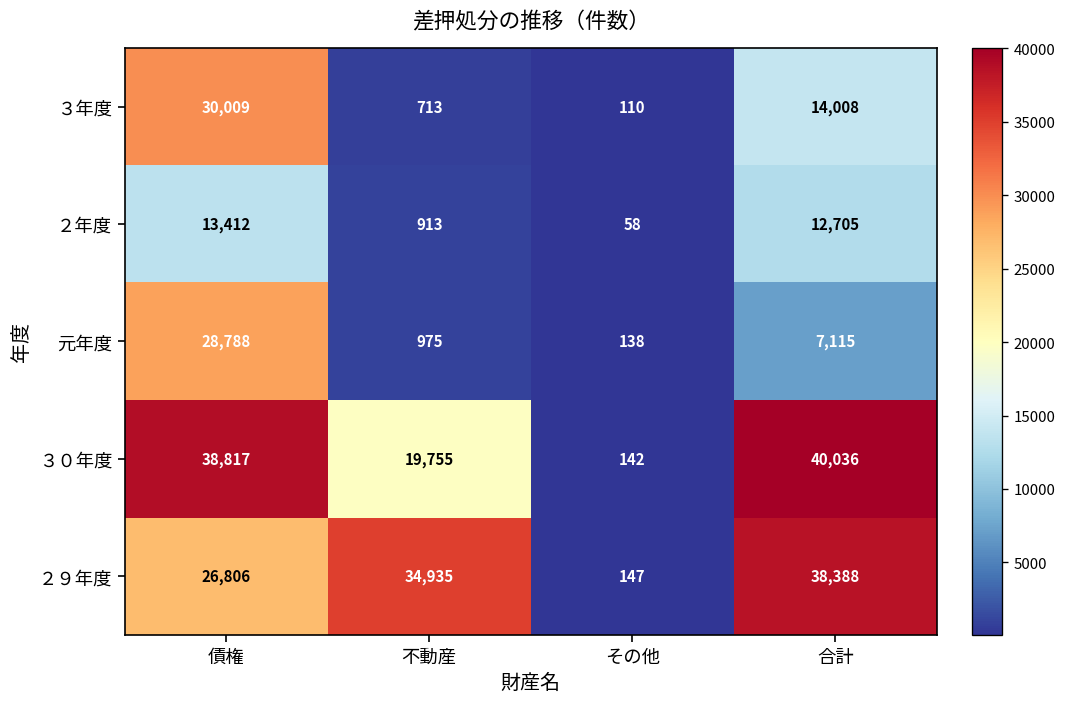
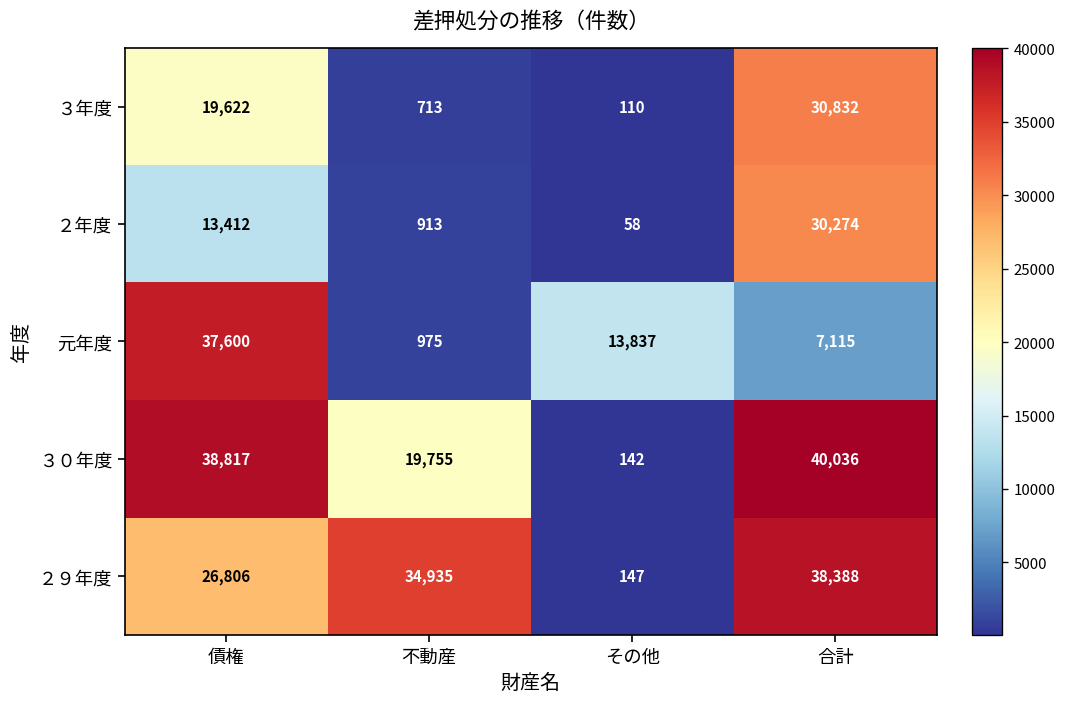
  {
    "３年度": {
-     "債権": "30,009",
+     "債権": "19,622",
      "不動産": "713",
      "その他": "110",
-     "合計": "14,008"
+     "合計": "30,832"
    },
    "２年度": {
      "債権": "13,412",
      "不動産": "913",
      "その他": "58",
-     "合計": "12,705"
+     "合計": "30,274"
    },
    "元年度": {
-     "債権": "28,788",
+     "債権": "37,600",
      "不動産": "975",
-     "その他": "138",
+     "その他": "13,837",
      "合計": "7,115"
    },
    "３０年度": {
      "債権": "38,817",
      "不動産": "19,755",
      "その他": "142",
      "合計": "40,036"
    },
    "２９年度": {
      "債権": "26,806",
      "不動産": "34,935",
      "その他": "147",
      "合計": "38,388"
    }
  }
